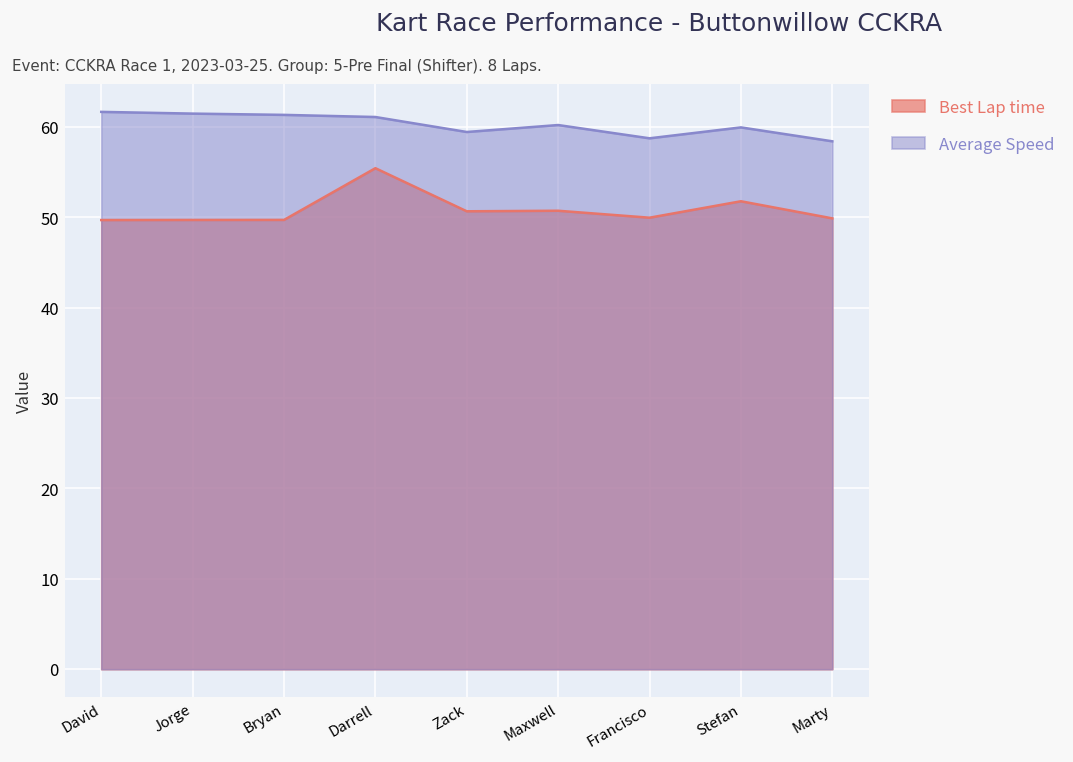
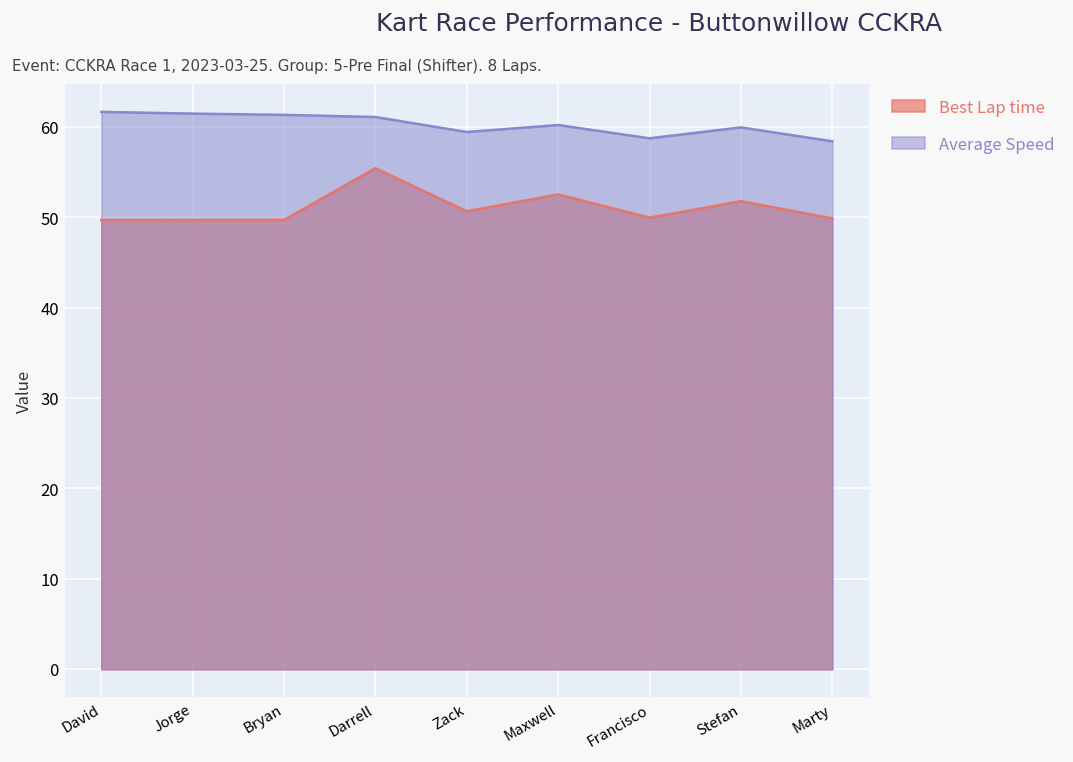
  {
    "Best Lap time": {
      "David": 50,
      "Jorge": 50,
      "Bryan": 50,
      "Darrell": 55,
      "Zack": 51,
-     "Maxwell": 51,
+     "Maxwell": 53,
      "Francisco": 50,
      "Stefan": 52,
      "Marty": 50
    },
    "Average Speed": {
      "David": 62,
      "Jorge": 61,
      "Bryan": 61,
      "Darrell": 61,
      "Zack": 59,
      "Maxwell": 60,
      "Francisco": 59,
      "Stefan": 60,
      "Marty": 58
    }
  }
